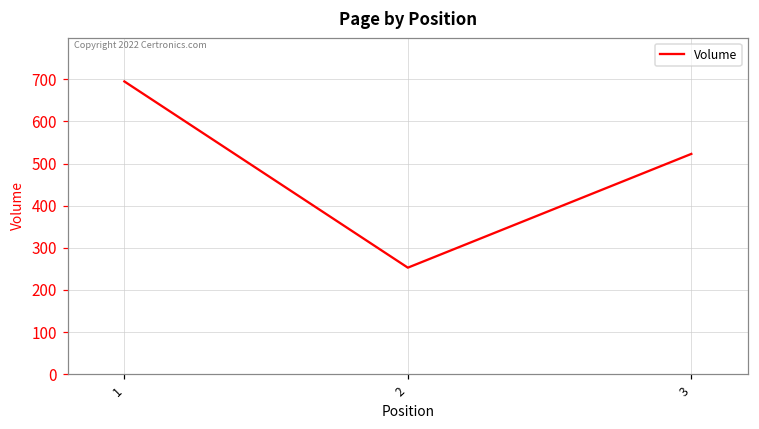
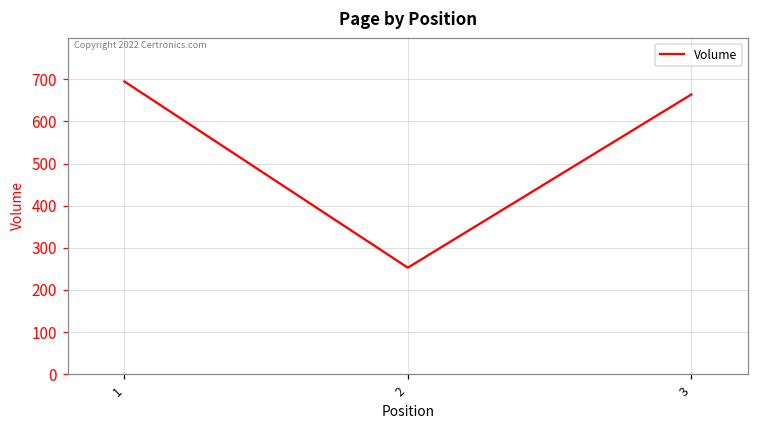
  {
    "1": 700,
    "2": 250,
-   "3": 520
+   "3": 660
  }
